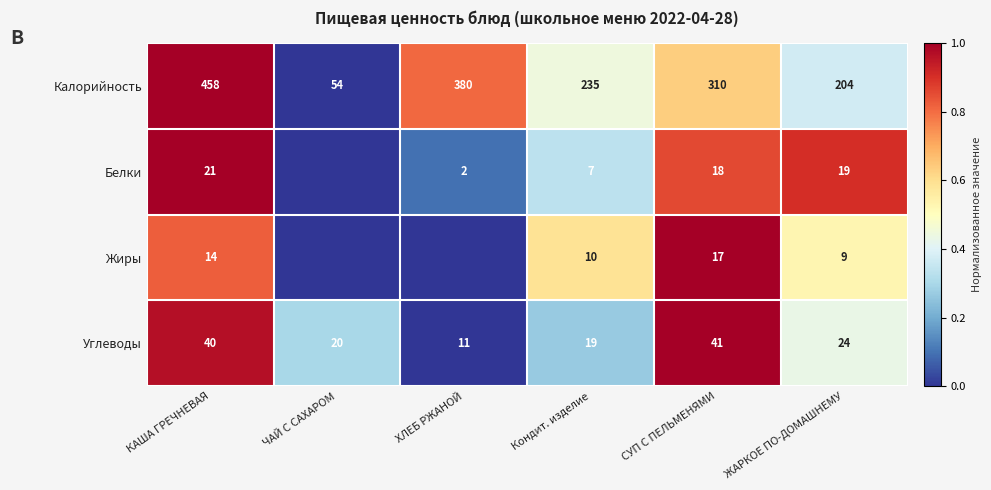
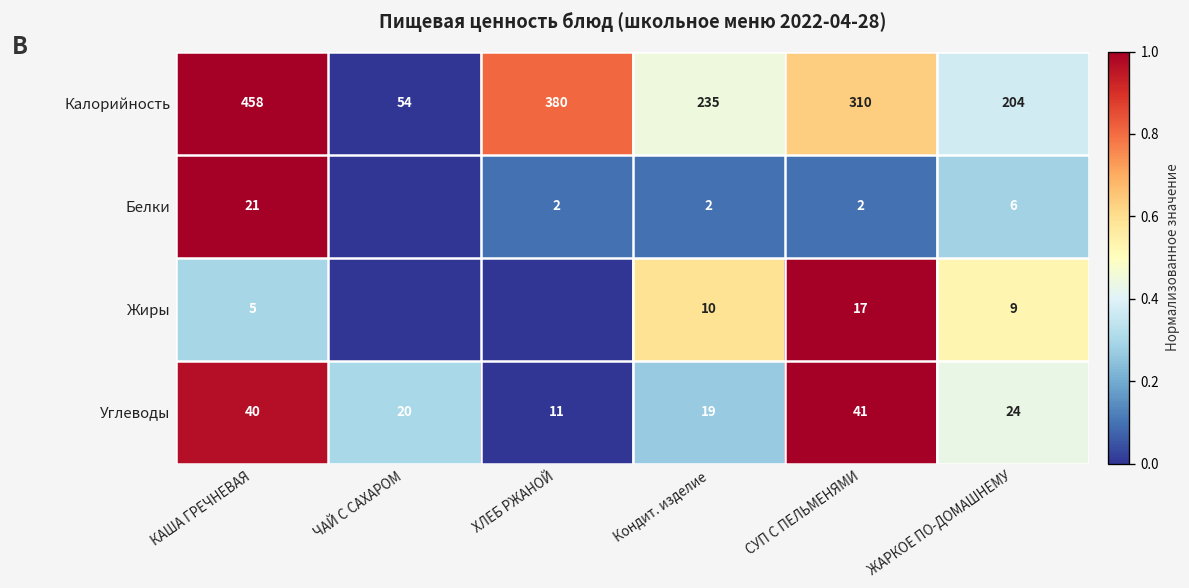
  {
    "Калорийность": {
      "КАША ГРЕЧНЕВАЯ": 458,
      "ЧАЙ С САХАРОМ": 54,
      "ХЛЕБ РЖАНОЙ": 380,
      "Кондит. изделие": 235,
      "СУП С ПЕЛЬМЕНЯМИ": 310,
      "ЖАРКОЕ ПО-ДОМАШНЕМУ": 204
    },
    "Белки": {
      "КАША ГРЕЧНЕВАЯ": 21,
      "ХЛЕБ РЖАНОЙ": 2,
-     "Кондит. изделие": 7,
-     "СУП С ПЕЛЬМЕНЯМИ": 18,
-     "ЖАРКОЕ ПО-ДОМАШНЕМУ": 19
+     "Кондит. изделие": 2,
+     "СУП С ПЕЛЬМЕНЯМИ": 2,
+     "ЖАРКОЕ ПО-ДОМАШНЕМУ": 6
    },
    "Жиры": {
-     "КАША ГРЕЧНЕВАЯ": 14,
+     "КАША ГРЕЧНЕВАЯ": 5,
      "Кондит. изделие": 10,
      "СУП С ПЕЛЬМЕНЯМИ": 17,
      "ЖАРКОЕ ПО-ДОМАШНЕМУ": 9
    },
    "Углеводы": {
      "КАША ГРЕЧНЕВАЯ": 40,
      "ЧАЙ С САХАРОМ": 20,
      "ХЛЕБ РЖАНОЙ": 11,
      "Кондит. изделие": 19,
      "СУП С ПЕЛЬМЕНЯМИ": 41,
      "ЖАРКОЕ ПО-ДОМАШНЕМУ": 24
    }
  }
